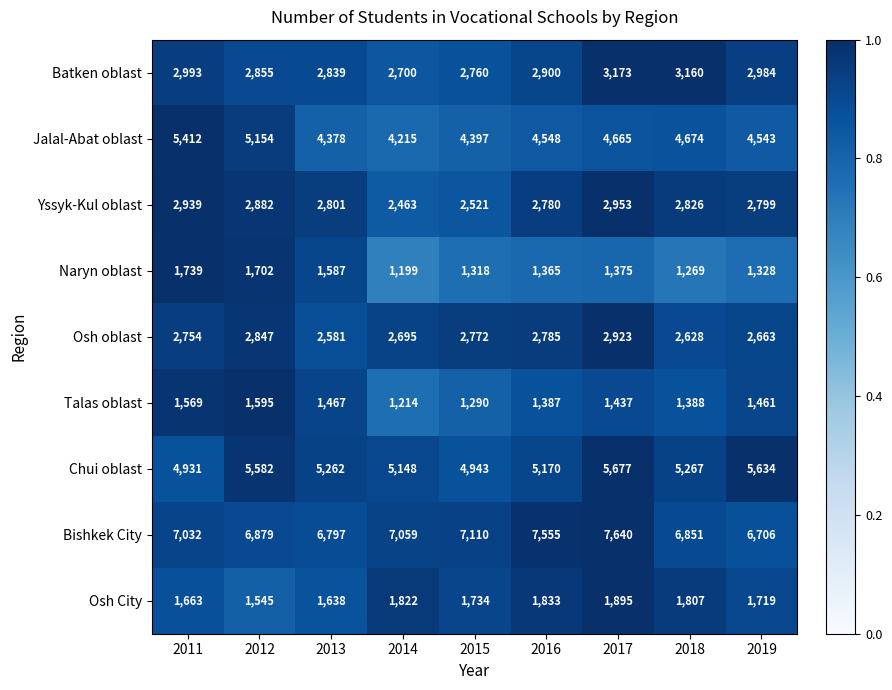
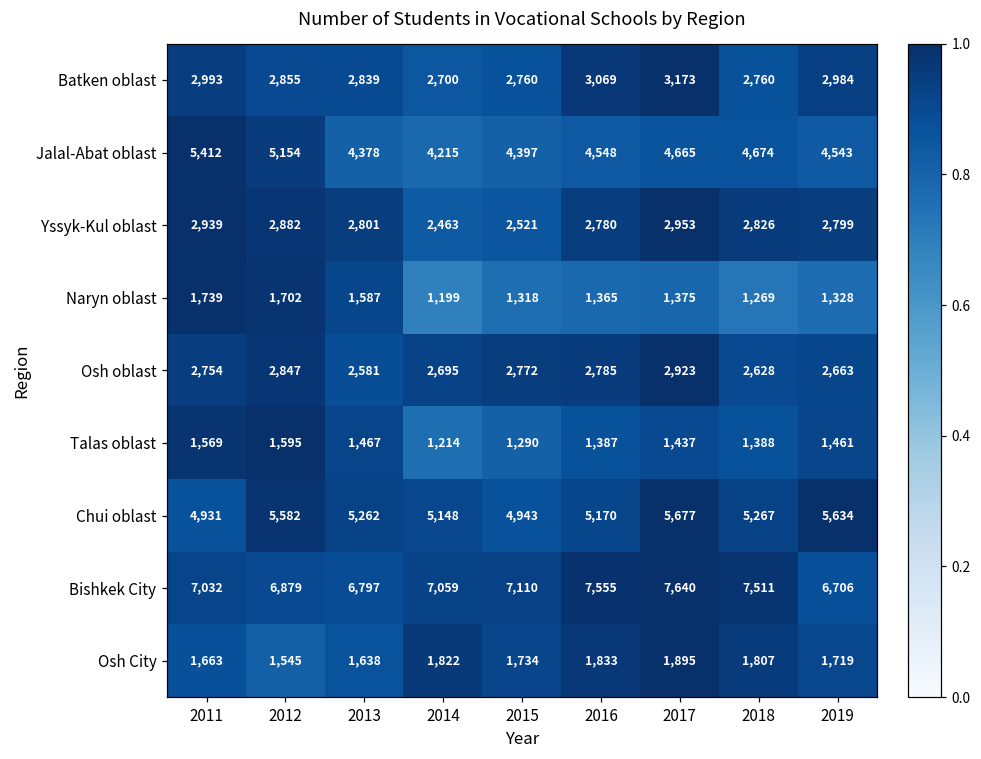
  {
    "Batken oblast": {
      "2011": "2,993",
      "2012": "2,855",
      "2013": "2,839",
      "2014": "2,700",
      "2015": "2,760",
-     "2016": "2,900",
+     "2016": "3,069",
      "2017": "3,173",
-     "2018": "3,160",
+     "2018": "2,760",
      "2019": "2,984"
    },
    "Jalal-Abat oblast": {
      "2011": "5,412",
      "2012": "5,154",
      "2013": "4,378",
      "2014": "4,215",
      "2015": "4,397",
      "2016": "4,548",
      "2017": "4,665",
      "2018": "4,674",
      "2019": "4,543"
    },
    "Yssyk-Kul oblast": {
      "2011": "2,939",
      "2012": "2,882",
      "2013": "2,801",
      "2014": "2,463",
      "2015": "2,521",
      "2016": "2,780",
      "2017": "2,953",
      "2018": "2,826",
      "2019": "2,799"
    },
    "Naryn oblast": {
      "2011": "1,739",
      "2012": "1,702",
      "2013": "1,587",
      "2014": "1,199",
      "2015": "1,318",
      "2016": "1,365",
      "2017": "1,375",
      "2018": "1,269",
      "2019": "1,328"
    },
    "Osh oblast": {
      "2011": "2,754",
      "2012": "2,847",
      "2013": "2,581",
      "2014": "2,695",
      "2015": "2,772",
      "2016": "2,785",
      "2017": "2,923",
      "2018": "2,628",
      "2019": "2,663"
    },
    "Talas oblast": {
      "2011": "1,569",
      "2012": "1,595",
      "2013": "1,467",
      "2014": "1,214",
      "2015": "1,290",
      "2016": "1,387",
      "2017": "1,437",
      "2018": "1,388",
      "2019": "1,461"
    },
    "Chui oblast": {
      "2011": "4,931",
      "2012": "5,582",
      "2013": "5,262",
      "2014": "5,148",
      "2015": "4,943",
      "2016": "5,170",
      "2017": "5,677",
      "2018": "5,267",
      "2019": "5,634"
    },
    "Bishkek City": {
      "2011": "7,032",
      "2012": "6,879",
      "2013": "6,797",
      "2014": "7,059",
      "2015": "7,110",
      "2016": "7,555",
      "2017": "7,640",
-     "2018": "6,851",
+     "2018": "7,511",
      "2019": "6,706"
    },
    "Osh City": {
      "2011": "1,663",
      "2012": "1,545",
      "2013": "1,638",
      "2014": "1,822",
      "2015": "1,734",
      "2016": "1,833",
      "2017": "1,895",
      "2018": "1,807",
      "2019": "1,719"
    }
  }
